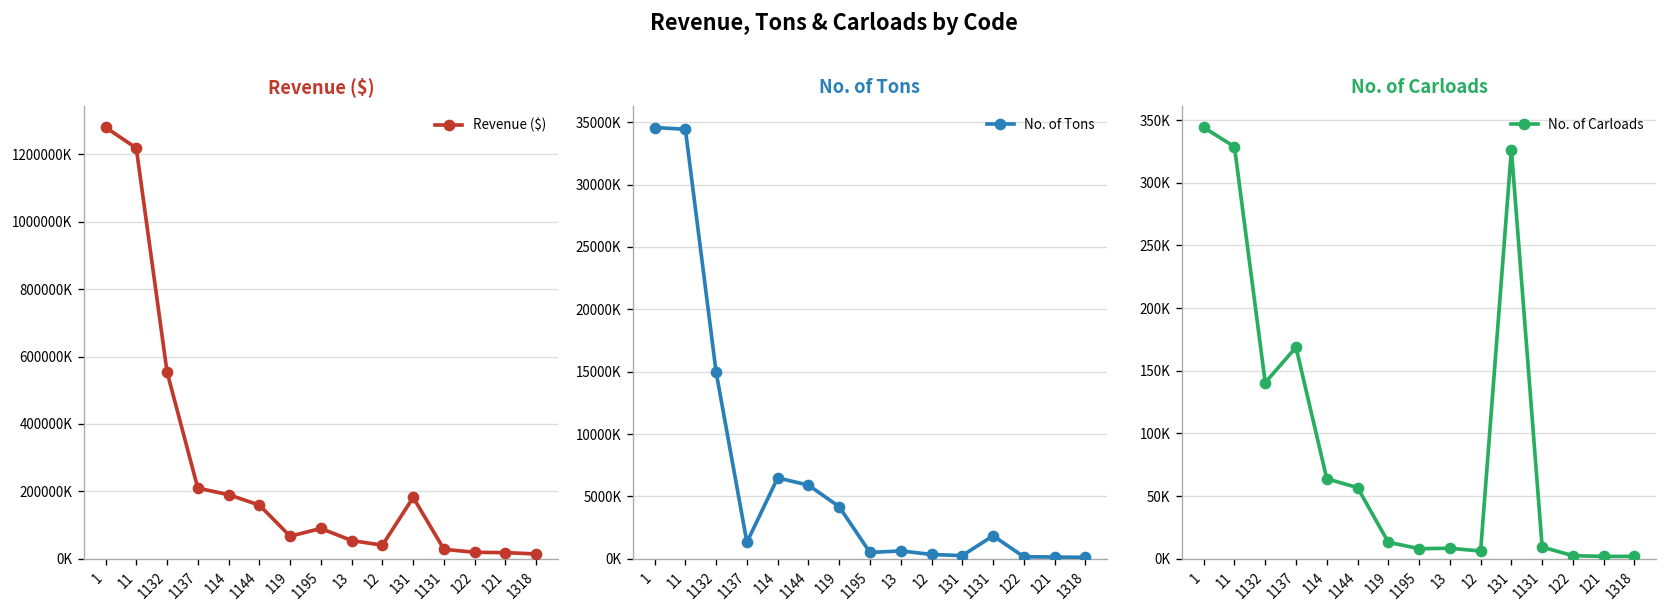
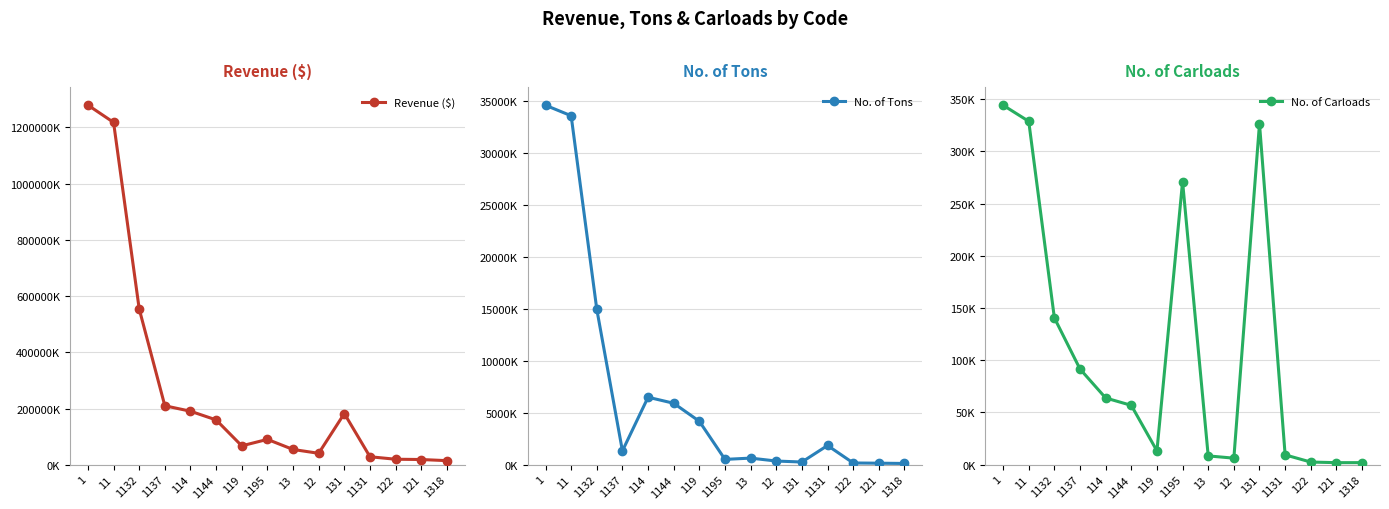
  {
    "Revenue ($)": {
      "1": 1280000000,
      "11": 1220000000,
      "1132": 550000000,
      "1137": 210000000,
      "114": 190000000,
      "1144": 160000000,
      "119": 70000000,
      "1195": 90000000,
      "13": 50000000,
      "12": 40000000,
      "131": 180000000,
      "1131": 30000000,
      "122": 20000000,
      "121": 20000000,
      "1318": 10000000
    },
    "No. of Tons": {
      "1": 34600000,
-     "11": 34400000,
+     "11": 33600000,
      "1132": 15000000,
      "1137": 1300000,
      "114": 6500000,
      "1144": 5900000,
      "119": 4200000,
      "1195": 500000,
      "13": 600000,
      "12": 400000,
      "131": 300000,
      "1131": 1800000,
      "122": 200000,
      "121": 100000,
      "1318": 100000
    },
    "No. of Carloads": {
      "1": 344000,
      "11": 329000,
      "1132": 141000,
-     "1137": 169000,
+     "1137": 92000,
      "114": 64000,
      "1144": 57000,
      "119": 13000,
-     "1195": 8000,
+     "1195": 271000,
      "13": 8000,
      "12": 6000,
      "131": 326000,
      "1131": 9000,
      "122": 3000,
      "121": 2000,
      "1318": 2000
    }
  }
